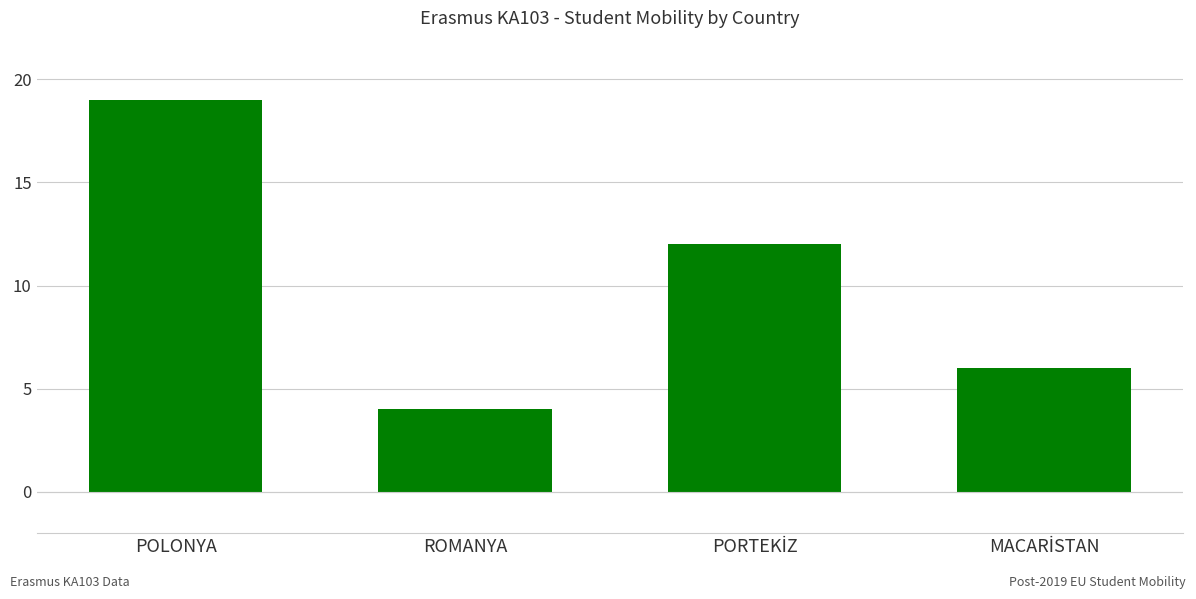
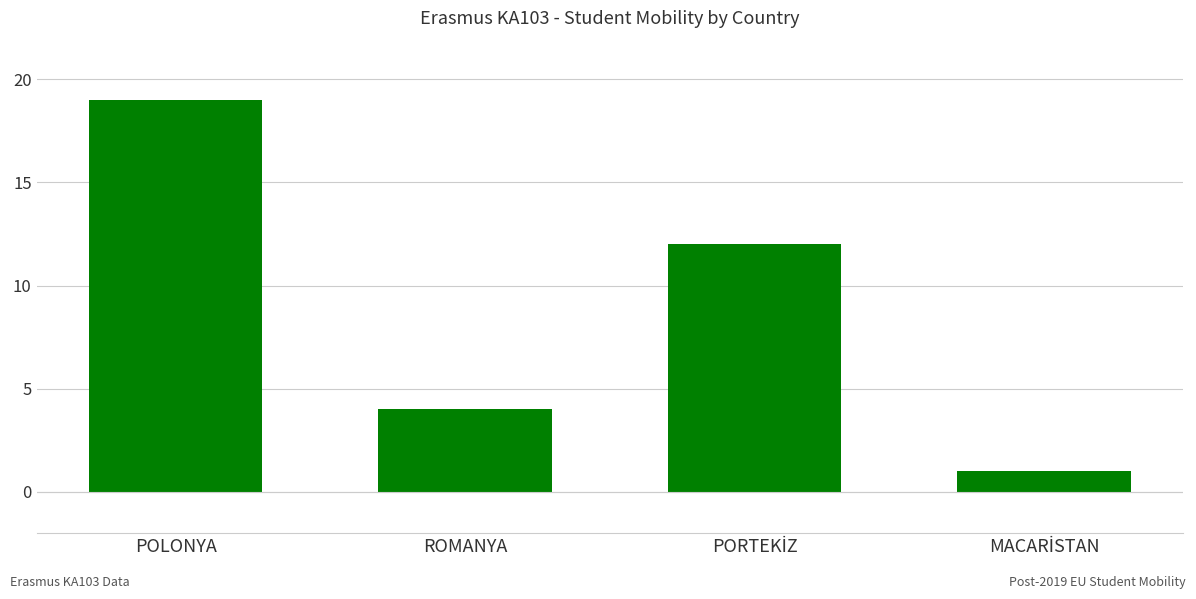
  {
    "POLONYA": 19,
    "ROMANYA": 4,
    "PORTEKİZ": 12,
-   "MACARİSTAN": 6
+   "MACARİSTAN": 1
  }
